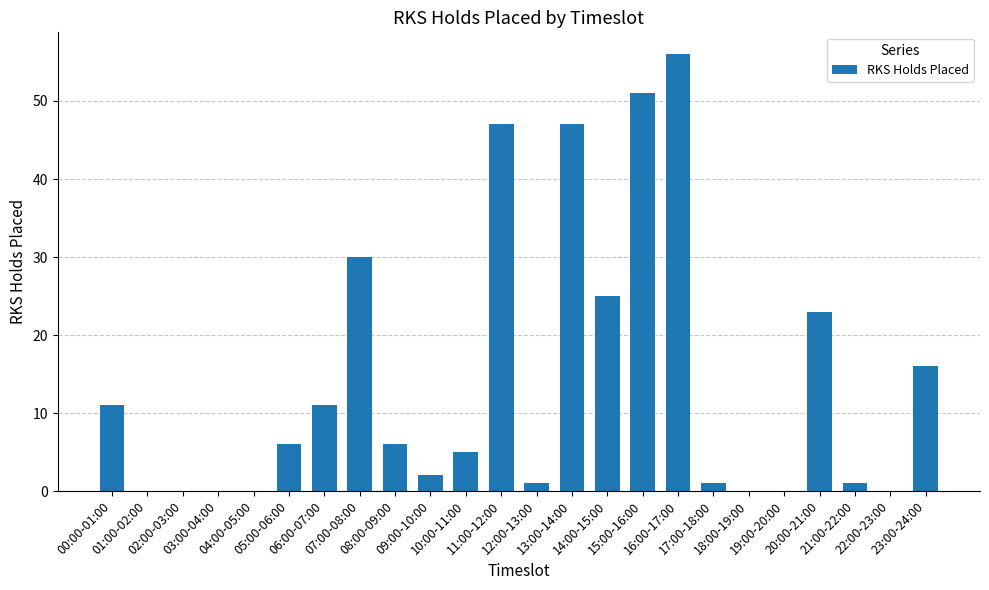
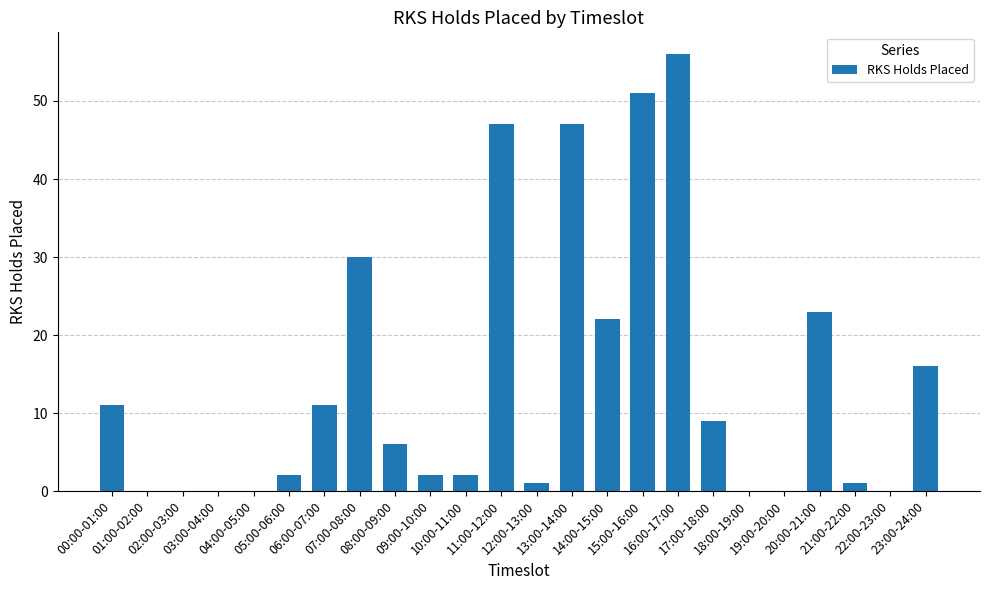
  {
    "00:00-01:00": 11,
    "01:00-02:00": 0,
    "02:00-03:00": 0,
    "03:00-04:00": 0,
    "04:00-05:00": 0,
-   "05:00-06:00": 6,
+   "05:00-06:00": 2,
    "06:00-07:00": 11,
    "07:00-08:00": 30,
    "08:00-09:00": 6,
    "09:00-10:00": 2,
-   "10:00-11:00": 5,
+   "10:00-11:00": 2,
    "11:00-12:00": 47,
    "12:00-13:00": 1,
    "13:00-14:00": 47,
-   "14:00-15:00": 25,
+   "14:00-15:00": 22,
    "15:00-16:00": 51,
    "16:00-17:00": 56,
-   "17:00-18:00": 1,
+   "17:00-18:00": 9,
    "18:00-19:00": 0,
    "19:00-20:00": 0,
    "20:00-21:00": 23,
    "21:00-22:00": 1,
    "22:00-23:00": 0,
    "23:00-24:00": 16
  }
